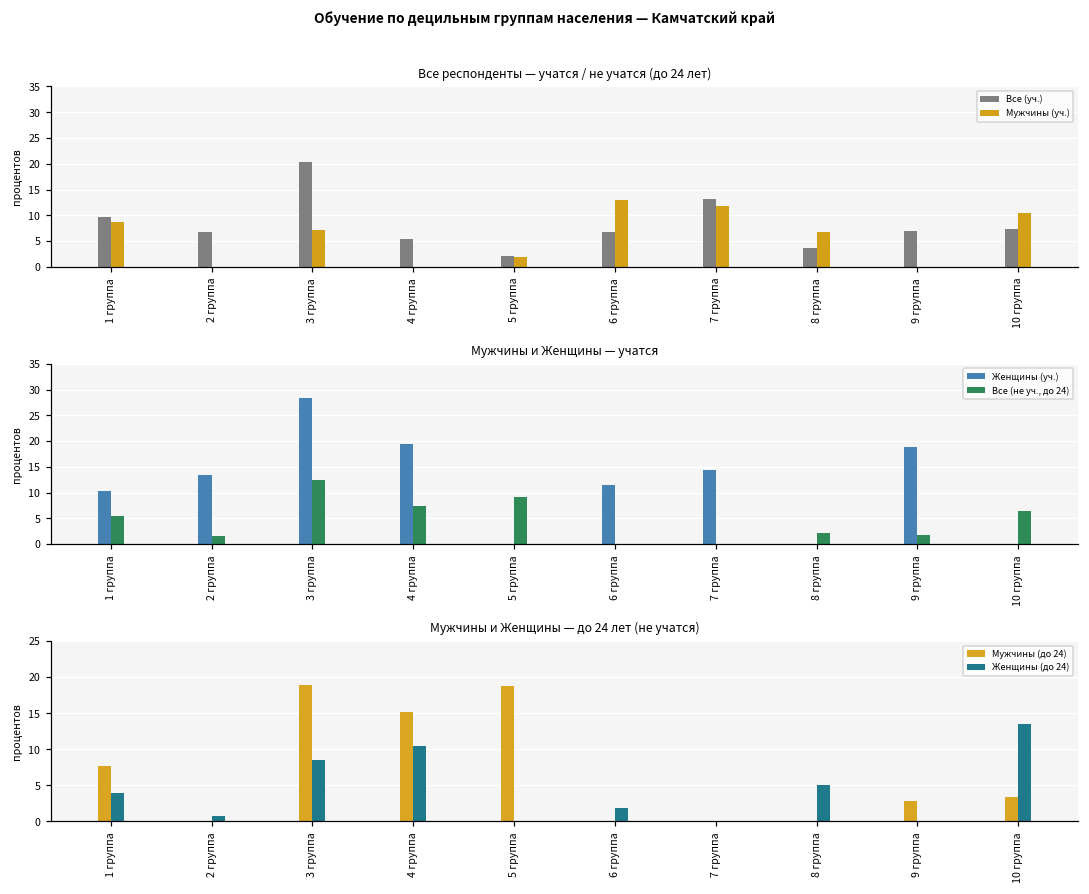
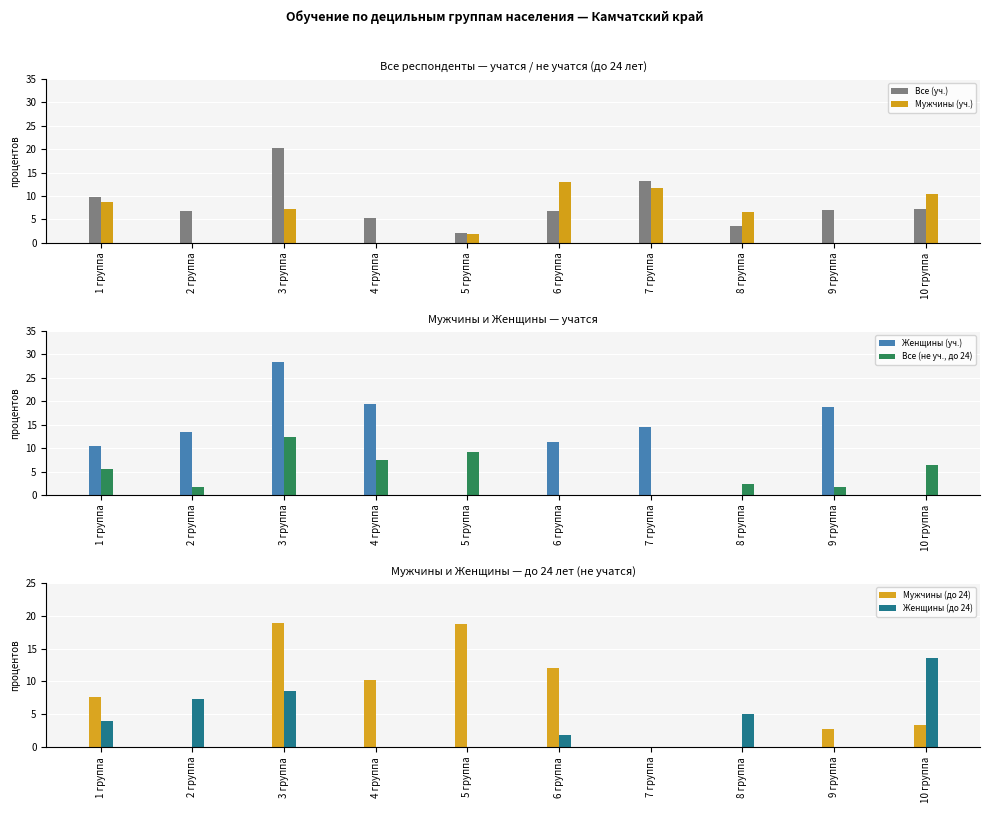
  {
    "Все респонденты — учатся / не учатся (до 24 лет)": {
      "Все (уч.)": {
        "1 группа": 10,
        "2 группа": 7,
        "3 группа": 20,
        "4 группа": 5,
        "5 группа": 2,
        "6 группа": 7,
        "7 группа": 13,
        "8 группа": 4,
        "9 группа": 7,
        "10 группа": 7
      },
      "Мужчины (уч.)": {
        "1 группа": 9,
        "2 группа": 0,
        "3 группа": 7,
        "4 группа": 0,
        "5 группа": 2,
        "6 группа": 13,
        "7 группа": 12,
        "8 группа": 7,
        "9 группа": 0,
        "10 группа": 10
      }
    },
    "Мужчины и Женщины — учатся": {
      "Женщины (уч.)": {
        "1 группа": 10,
        "2 группа": 13,
        "3 группа": 28,
        "4 группа": 19,
        "5 группа": 0,
        "6 группа": 11,
        "7 группа": 14,
        "8 группа": 0,
        "9 группа": 19,
        "10 группа": 0
      },
      "Все (не уч., до 24)": {
        "1 группа": 5,
        "2 группа": 2,
        "3 группа": 12,
        "4 группа": 7,
        "5 группа": 9,
        "6 группа": 0,
        "7 группа": 0,
        "8 группа": 2,
        "9 группа": 2,
        "10 группа": 6
      }
    },
    "Мужчины и Женщины — до 24 лет (не учатся)": {
      "Мужчины (до 24)": {
        "1 группа": 8,
        "2 группа": 0,
        "3 группа": 19,
-       "4 группа": 15,
+       "4 группа": 10,
        "5 группа": 19,
-       "6 группа": 0,
+       "6 группа": 12,
        "7 группа": 0,
        "8 группа": 0,
        "9 группа": 3,
        "10 группа": 3
      },
      "Женщины (до 24)": {
        "1 группа": 4,
-       "2 группа": 1,
+       "2 группа": 7,
        "3 группа": 9,
-       "4 группа": 11,
+       "4 группа": 0,
        "5 группа": 0,
        "6 группа": 2,
        "7 группа": 0,
        "8 группа": 5,
        "9 группа": 0,
        "10 группа": 14
      }
    }
  }
